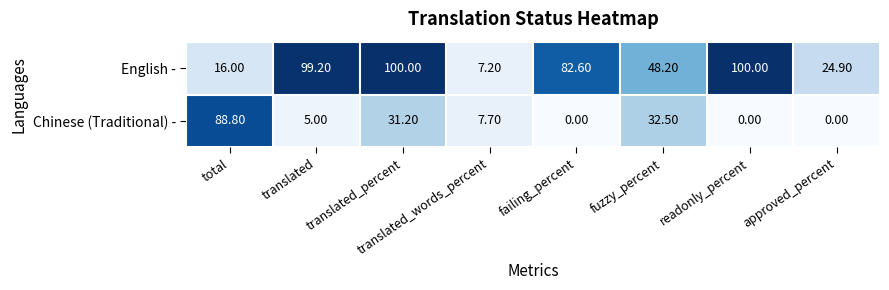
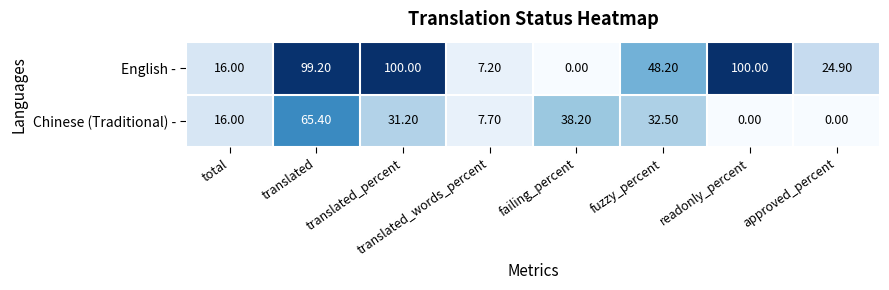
  {
    "English -": {
      "total": 16.00,
      "translated": 99.20,
      "translated_percent": 100.00,
      "translated_words_percent": 7.20,
-     "failing_percent": 82.60,
+     "failing_percent": 0.00,
      "fuzzy_percent": 48.20,
      "readonly_percent": 100.00,
      "approved_percent": 24.90
    },
    "Chinese (Traditional) -": {
-     "total": 88.80,
-     "translated": 5.00,
+     "total": 16.00,
+     "translated": 65.40,
      "translated_percent": 31.20,
      "translated_words_percent": 7.70,
-     "failing_percent": 0.00,
+     "failing_percent": 38.20,
      "fuzzy_percent": 32.50,
      "readonly_percent": 0.00,
      "approved_percent": 0.00
    }
  }
